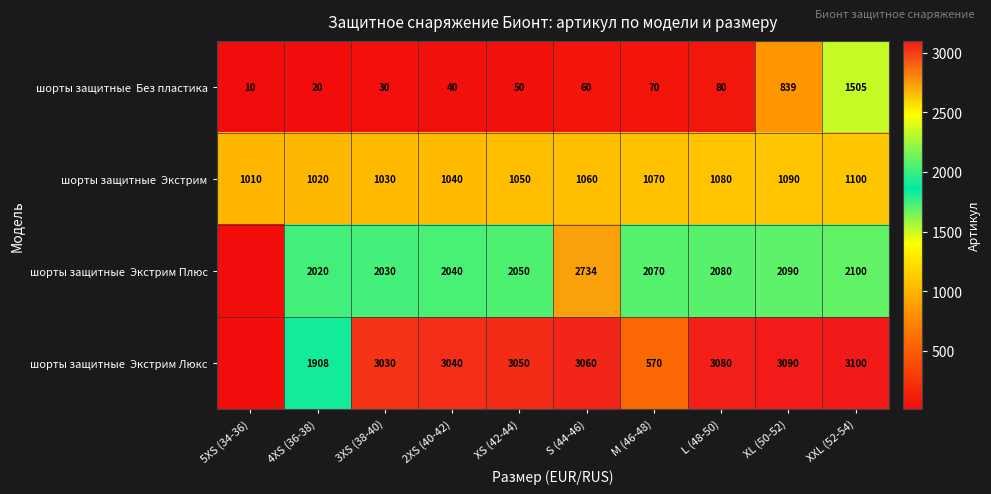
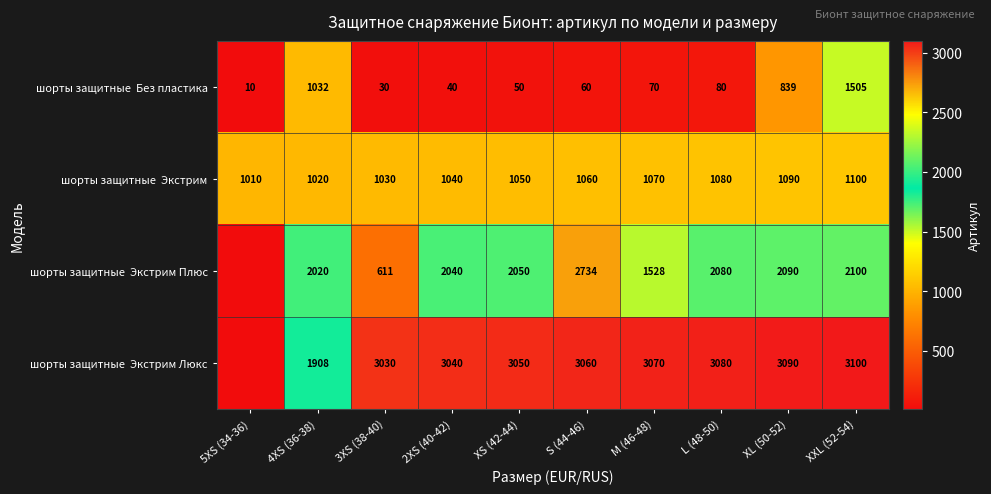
  {
    "шорты защитные Без пластика": {
      "5XS (34-36)": 10,
-     "4XS (36-38)": 20,
+     "4XS (36-38)": 1032,
      "3XS (38-40)": 30,
      "2XS (40-42)": 40,
      "XS (42-44)": 50,
      "S (44-46)": 60,
      "M (46-48)": 70,
      "L (48-50)": 80,
      "XL (50-52)": 839,
      "XXL (52-54)": 1505
    },
    "шорты защитные Экстрим": {
      "5XS (34-36)": 1010,
      "4XS (36-38)": 1020,
      "3XS (38-40)": 1030,
      "2XS (40-42)": 1040,
      "XS (42-44)": 1050,
      "S (44-46)": 1060,
      "M (46-48)": 1070,
      "L (48-50)": 1080,
      "XL (50-52)": 1090,
      "XXL (52-54)": 1100
    },
    "шорты защитные Экстрим Плюс": {
      "4XS (36-38)": 2020,
-     "3XS (38-40)": 2030,
+     "3XS (38-40)": 611,
      "2XS (40-42)": 2040,
      "XS (42-44)": 2050,
      "S (44-46)": 2734,
-     "M (46-48)": 2070,
+     "M (46-48)": 1528,
      "L (48-50)": 2080,
      "XL (50-52)": 2090,
      "XXL (52-54)": 2100
    },
    "шорты защитные Экстрим Люкс": {
      "4XS (36-38)": 1908,
      "3XS (38-40)": 3030,
      "2XS (40-42)": 3040,
      "XS (42-44)": 3050,
      "S (44-46)": 3060,
-     "M (46-48)": 570,
+     "M (46-48)": 3070,
      "L (48-50)": 3080,
      "XL (50-52)": 3090,
      "XXL (52-54)": 3100
    }
  }
